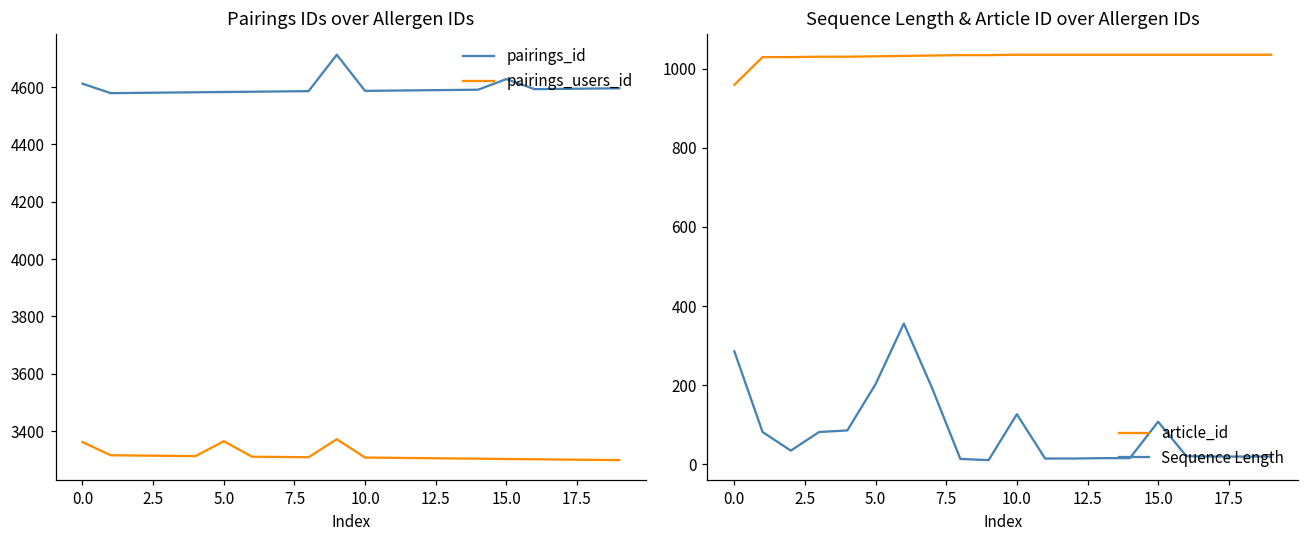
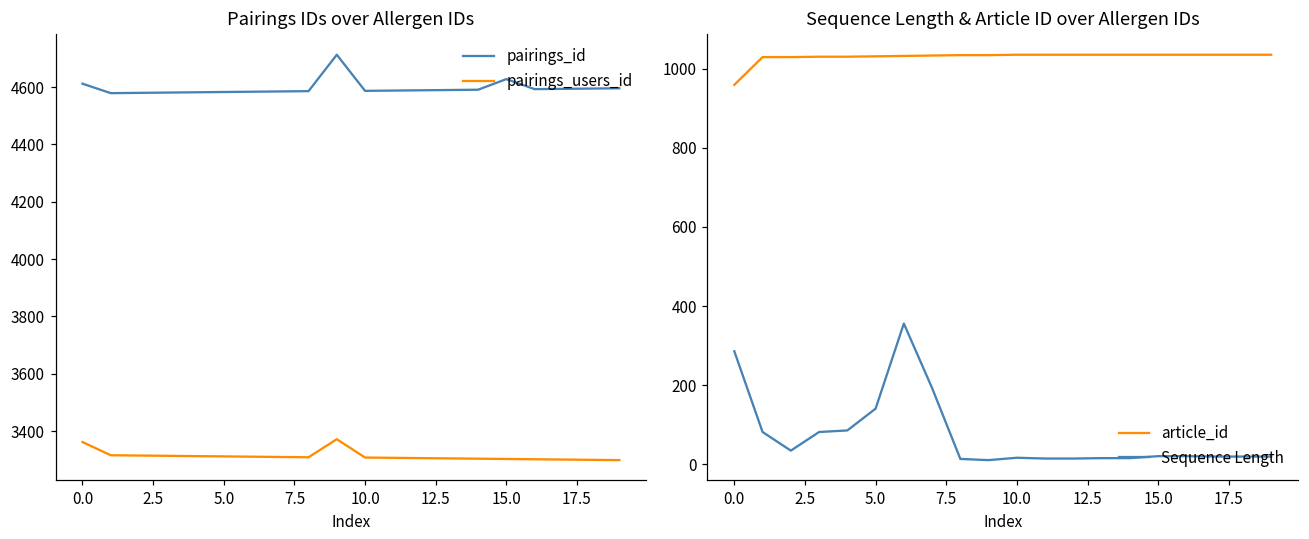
  {
    "Pairings IDs over Allergen IDs": {
      "pairings_id": {
        "0.0": 4610,
        "5.0": 4580,
        "10.0": 4590,
        "15.0": 4630
      },
      "pairings_users_id": {
        "0.0": 3360,
-       "5.0": 3370,
+       "5.0": 3310,
        "10.0": 3310,
        "15.0": 3300
      }
    },
    "Sequence Length & Article ID over Allergen IDs": {
      "article_id": {
        "0.0": 960,
        "5.0": 1030,
        "10.0": 1040,
        "15.0": 1040
      },
      "Sequence Length": {
        "0.0": 290,
-       "5.0": 200,
-       "10.0": 130,
-       "15.0": 110
+       "5.0": 140,
+       "10.0": 20,
+       "15.0": 20
      }
    }
  }
